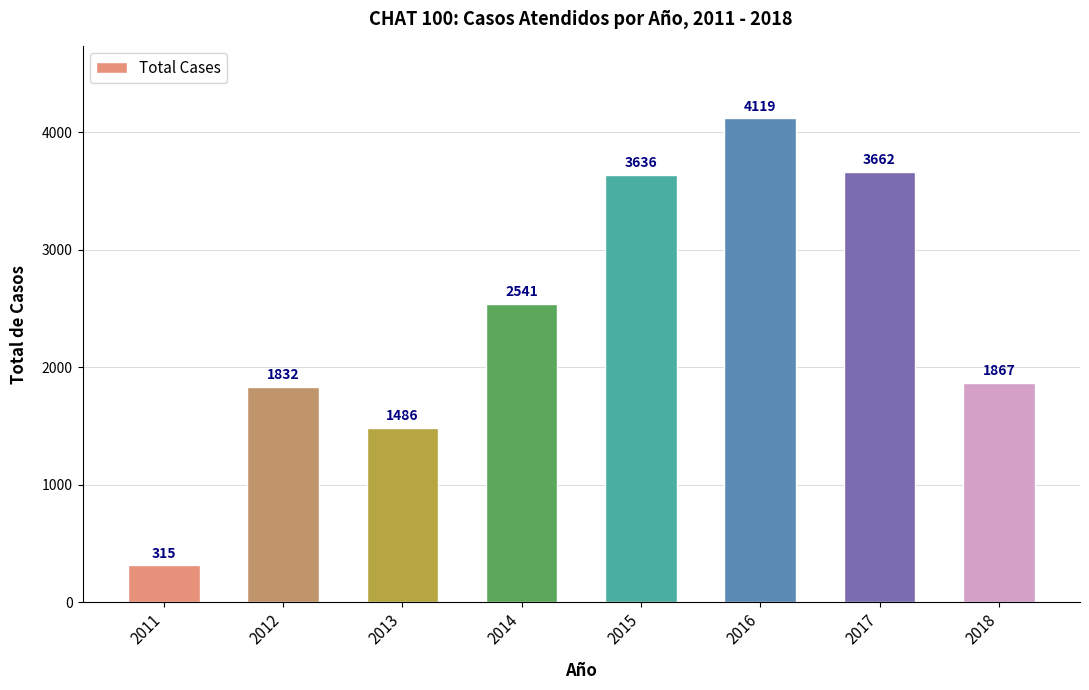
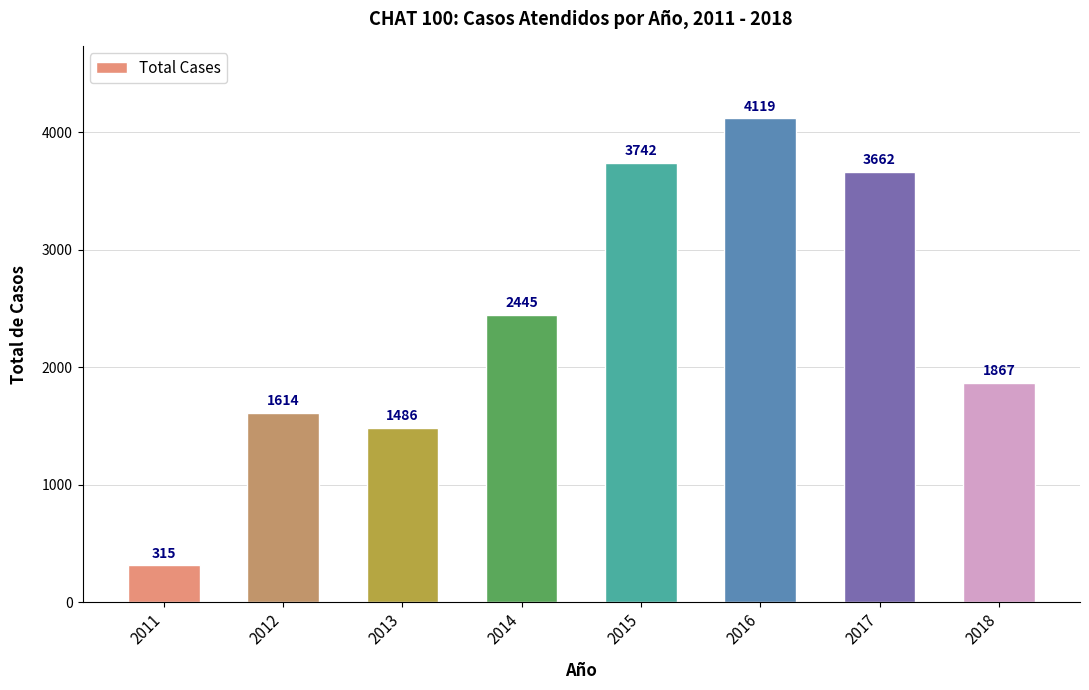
  {
    "2011": 315,
-   "2012": 1832,
+   "2012": 1614,
    "2013": 1486,
-   "2014": 2541,
-   "2015": 3636,
+   "2014": 2445,
+   "2015": 3742,
    "2016": 4119,
    "2017": 3662,
    "2018": 1867
  }
